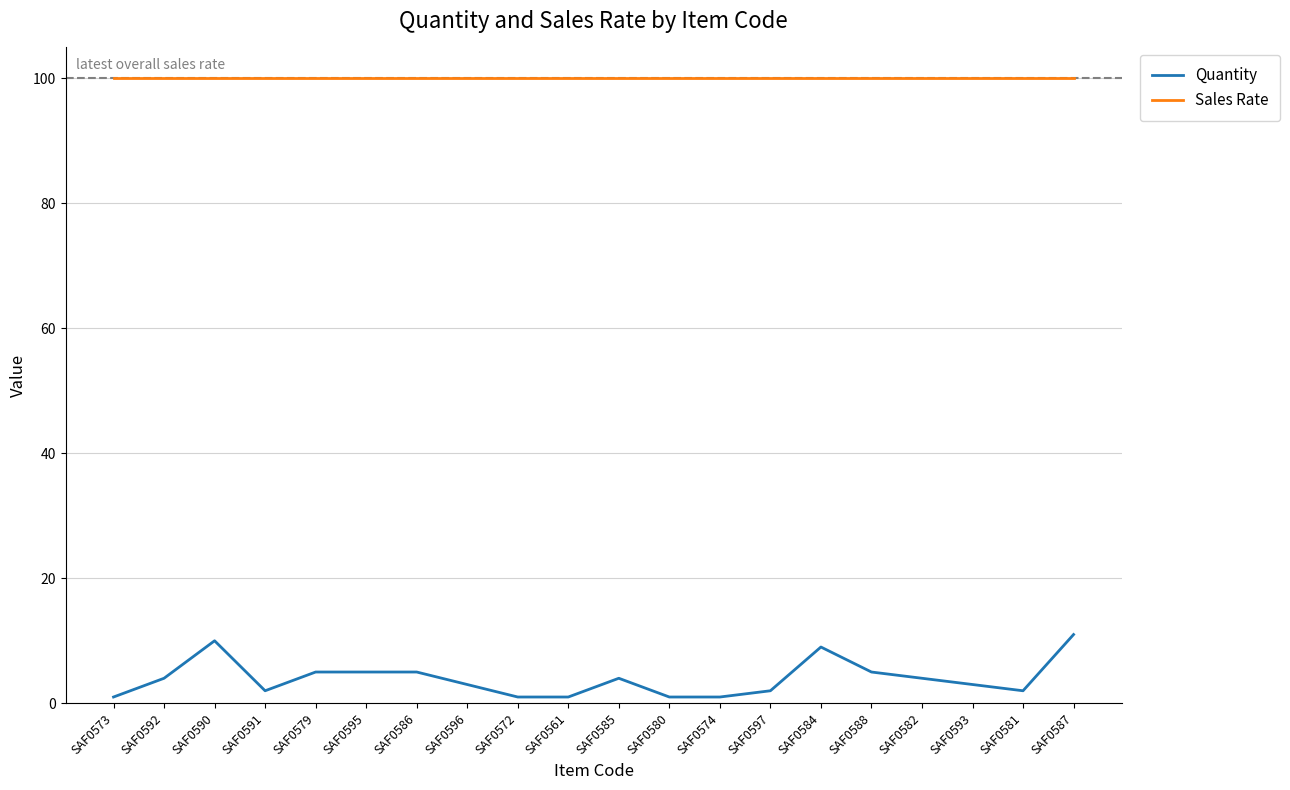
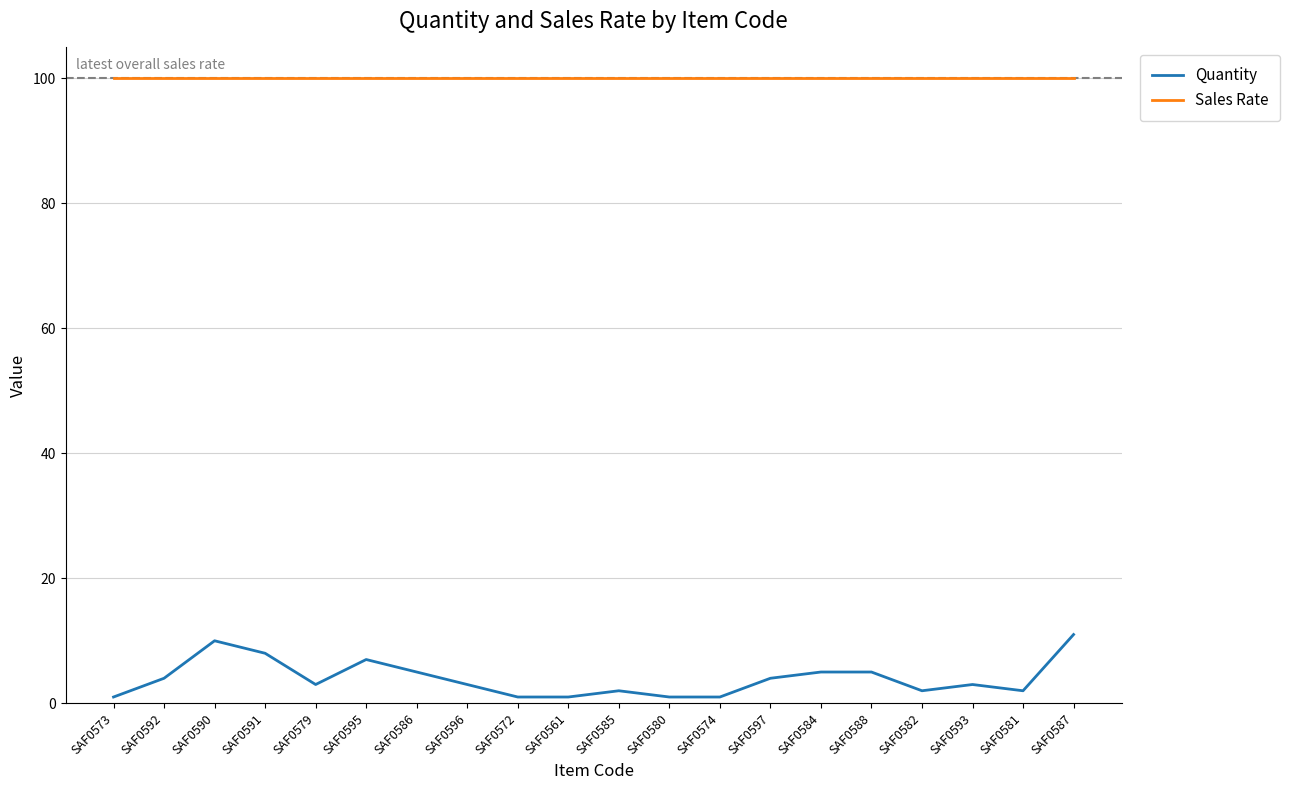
  {
    "Quantity": {
      "SAF0573": 1,
      "SAF0592": 4,
      "SAF0590": 10,
-     "SAF0591": 2,
-     "SAF0579": 5,
-     "SAF0595": 5,
+     "SAF0591": 8,
+     "SAF0579": 3,
+     "SAF0595": 7,
      "SAF0586": 5,
      "SAF0596": 3,
      "SAF0572": 1,
      "SAF0561": 1,
-     "SAF0585": 4,
+     "SAF0585": 2,
      "SAF0580": 1,
      "SAF0574": 1,
-     "SAF0597": 2,
-     "SAF0584": 9,
+     "SAF0597": 4,
+     "SAF0584": 5,
      "SAF0588": 5,
-     "SAF0582": 4,
+     "SAF0582": 2,
      "SAF0593": 3,
      "SAF0581": 2,
      "SAF0587": 11
    },
    "Sales Rate": {
      "SAF0573": 100,
      "SAF0592": 100,
      "SAF0590": 100,
      "SAF0591": 100,
      "SAF0579": 100,
      "SAF0595": 100,
      "SAF0586": 100,
      "SAF0596": 100,
      "SAF0572": 100,
      "SAF0561": 100,
      "SAF0585": 100,
      "SAF0580": 100,
      "SAF0574": 100,
      "SAF0597": 100,
      "SAF0584": 100,
      "SAF0588": 100,
      "SAF0582": 100,
      "SAF0593": 100,
      "SAF0581": 100,
      "SAF0587": 100
    }
  }
